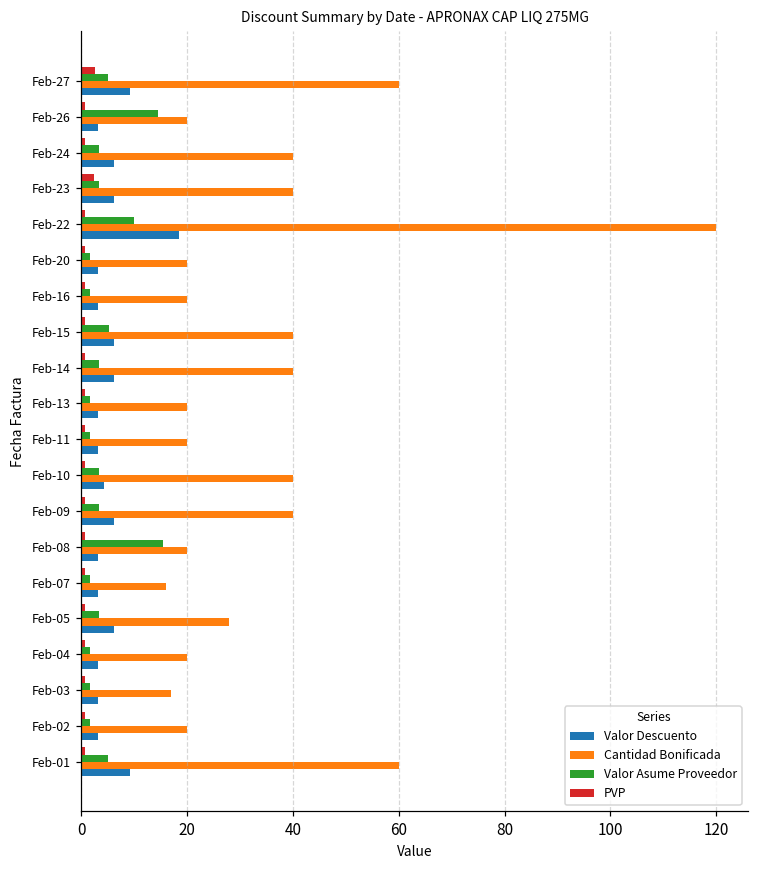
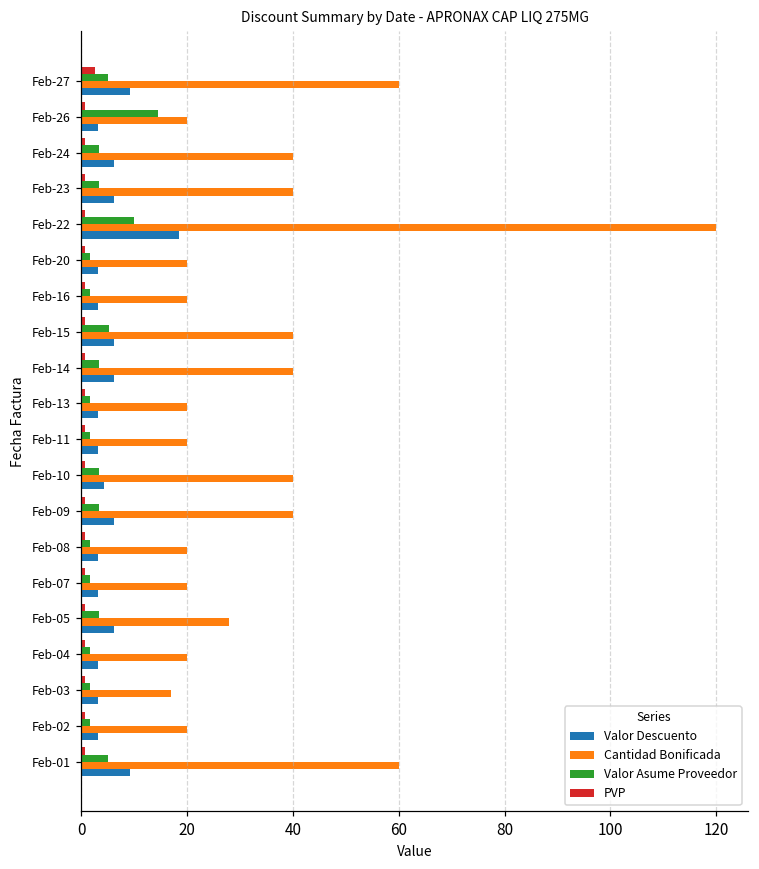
  {
    "Valor Descuento": {
      "Feb-27": 9,
      "Feb-26": 3,
      "Feb-24": 6,
      "Feb-23": 6,
      "Feb-22": 19,
      "Feb-20": 3,
      "Feb-16": 3,
      "Feb-15": 6,
      "Feb-14": 6,
      "Feb-13": 3,
      "Feb-11": 3,
      "Feb-10": 4,
      "Feb-09": 6,
      "Feb-08": 3,
      "Feb-07": 3,
      "Feb-05": 6,
      "Feb-04": 3,
      "Feb-03": 3,
      "Feb-02": 3,
      "Feb-01": 9
    },
    "Cantidad Bonificada": {
      "Feb-27": 60,
      "Feb-26": 20,
      "Feb-24": 40,
      "Feb-23": 40,
      "Feb-22": 120,
      "Feb-20": 20,
      "Feb-16": 20,
      "Feb-15": 40,
      "Feb-14": 40,
      "Feb-13": 20,
      "Feb-11": 20,
      "Feb-10": 40,
      "Feb-09": 40,
      "Feb-08": 20,
-     "Feb-07": 16,
+     "Feb-07": 20,
      "Feb-05": 28,
      "Feb-04": 20,
      "Feb-03": 17,
      "Feb-02": 20,
      "Feb-01": 60
    },
    "Valor Asume Proveedor": {
      "Feb-27": 5,
      "Feb-26": 15,
      "Feb-24": 3,
      "Feb-23": 3,
      "Feb-22": 10,
      "Feb-20": 2,
      "Feb-16": 2,
      "Feb-15": 5,
      "Feb-14": 3,
      "Feb-13": 2,
      "Feb-11": 2,
      "Feb-10": 3,
      "Feb-09": 3,
-     "Feb-08": 15,
+     "Feb-08": 2,
      "Feb-07": 2,
      "Feb-05": 3,
      "Feb-04": 2,
      "Feb-03": 2,
      "Feb-02": 2,
      "Feb-01": 5
    },
    "PVP": {
      "Feb-27": 3,
      "Feb-26": 1,
      "Feb-24": 1,
-     "Feb-23": 2,
+     "Feb-23": 1,
      "Feb-22": 1,
      "Feb-20": 1,
      "Feb-16": 1,
      "Feb-15": 1,
      "Feb-14": 1,
      "Feb-13": 1,
      "Feb-11": 1,
      "Feb-10": 1,
      "Feb-09": 1,
      "Feb-08": 1,
      "Feb-07": 1,
      "Feb-05": 1,
      "Feb-04": 1,
      "Feb-03": 1,
      "Feb-02": 1,
      "Feb-01": 1
    }
  }
